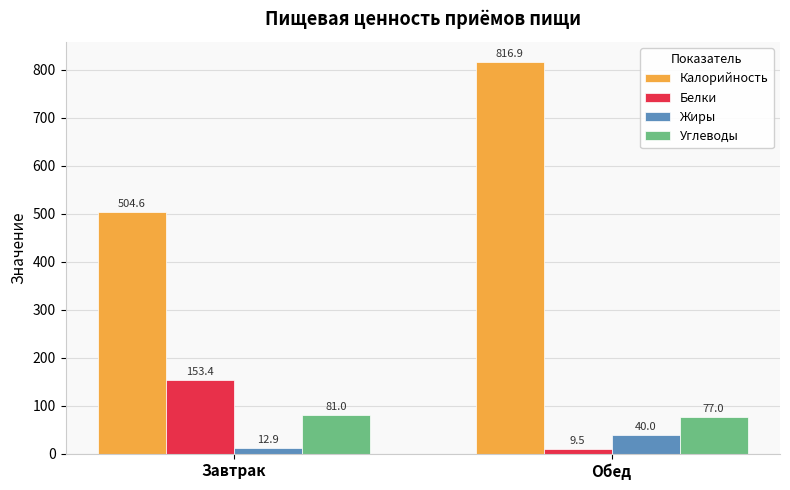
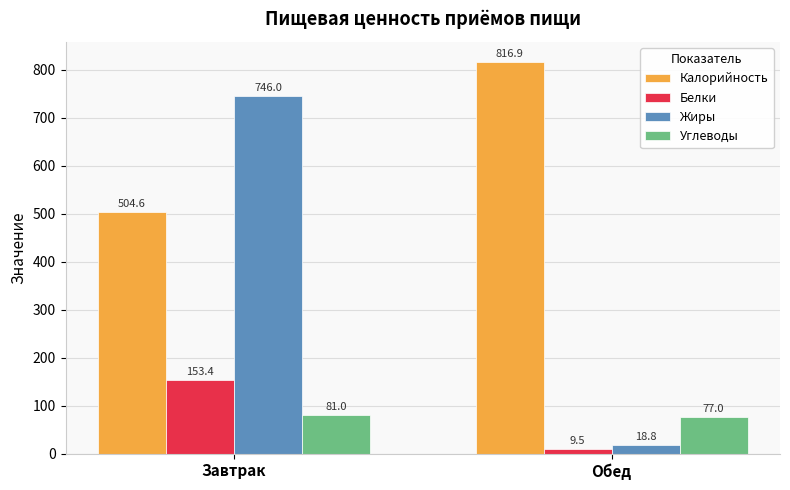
  {
    "Калорийность": {
      "Завтрак": 504.6,
      "Обед": 816.9
    },
    "Белки": {
      "Завтрак": 153.4,
      "Обед": 9.5
    },
    "Жиры": {
-     "Завтрак": 12.9,
-     "Обед": 40.0
+     "Завтрак": 746.0,
+     "Обед": 18.8
    },
    "Углеводы": {
      "Завтрак": 81.0,
      "Обед": 77.0
    }
  }
